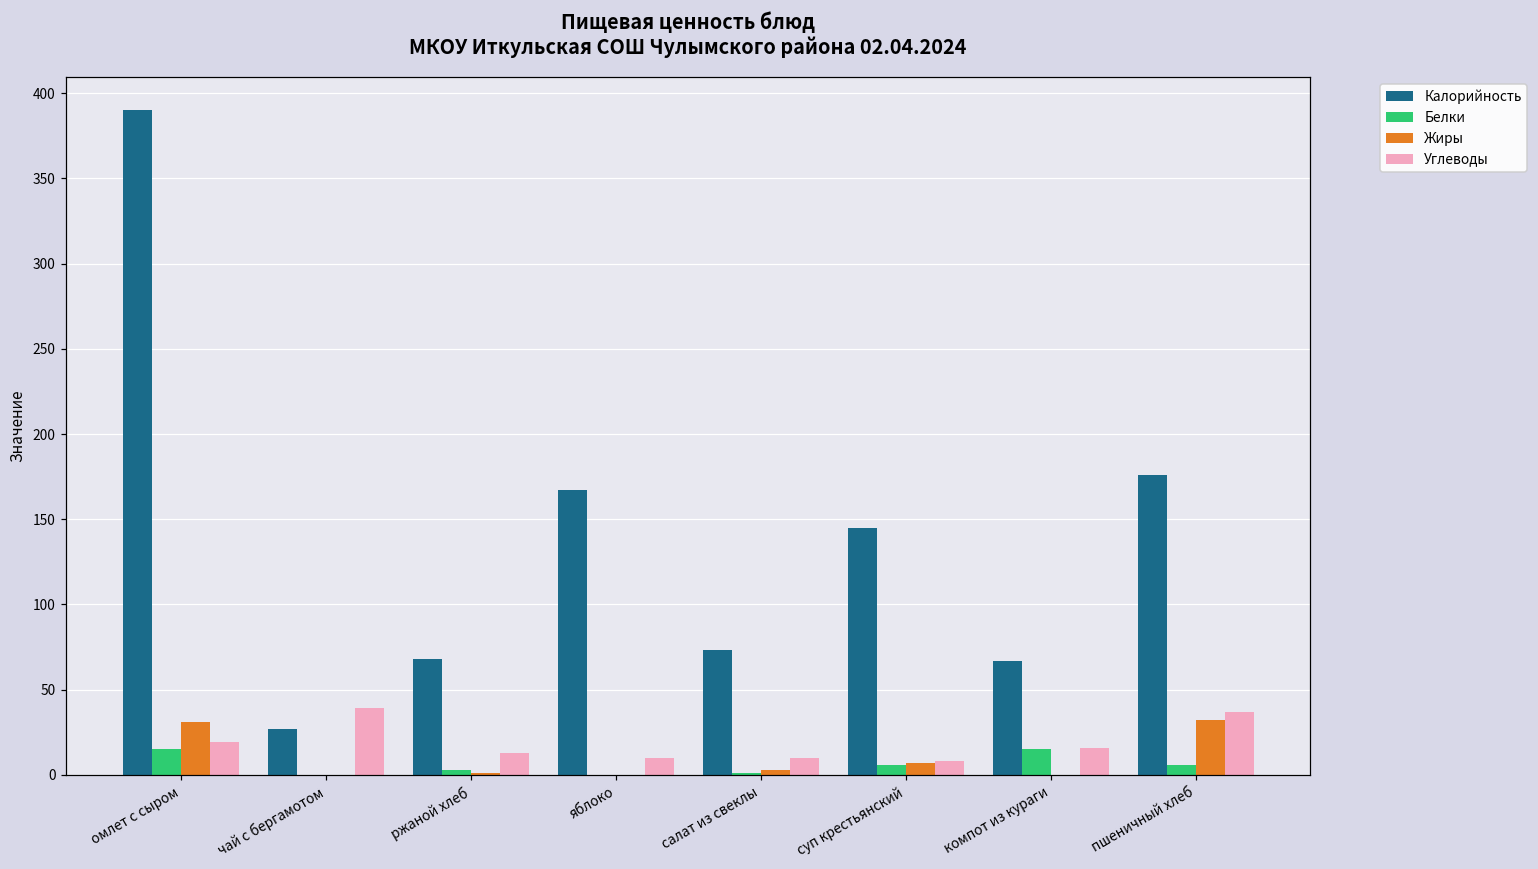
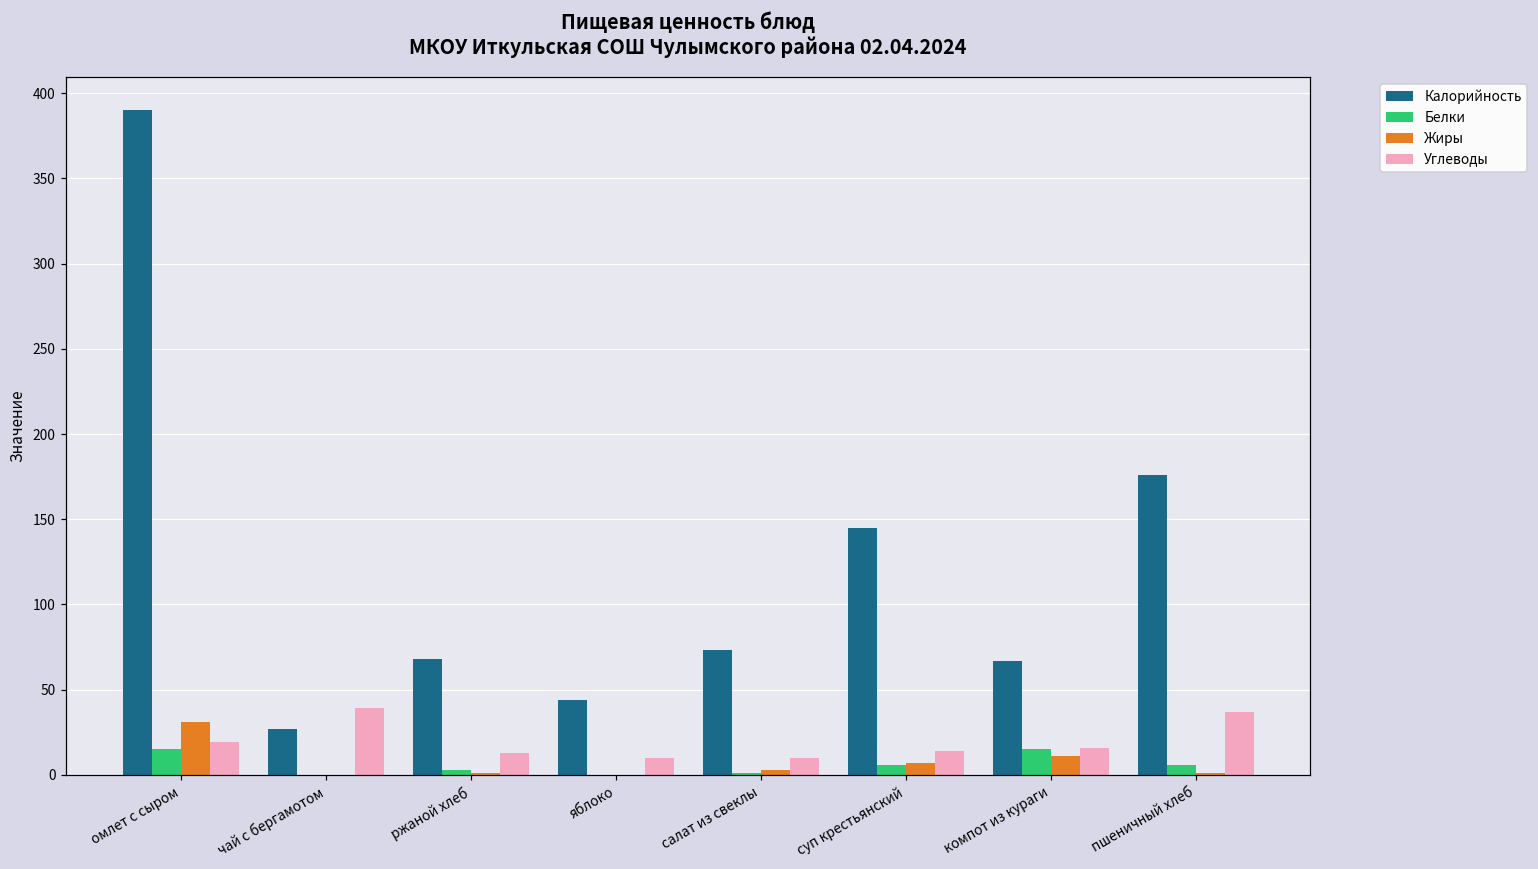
  {
    "Калорийность": {
      "омлет с сыром": 390,
      "чай с бергамотом": 27,
      "ржаной хлеб": 68,
-     "яблоко": 167,
+     "яблоко": 44,
      "салат из свеклы": 73,
      "суп крестьянский": 145,
      "компот из кураги": 67,
      "пшеничный хлеб": 176
    },
    "Белки": {
      "омлет с сыром": 15,
      "чай с бергамотом": 0,
      "ржаной хлеб": 3,
      "яблоко": 0,
      "суп крестьянский": 6,
      "компот из кураги": 15,
      "пшеничный хлеб": 6
    },
    "Жиры": {
      "омлет с сыром": 31,
      "чай с бергамотом": 0,
      "яблоко": 0,
      "салат из свеклы": 3,
      "суп крестьянский": 7,
-     "компот из кураги": 0,
-     "пшеничный хлеб": 32
+     "компот из кураги": 11,
+     "пшеничный хлеб": 1
    },
    "Углеводы": {
      "омлет с сыром": 19,
      "чай с бергамотом": 39,
      "ржаной хлеб": 13,
      "яблоко": 10,
      "салат из свеклы": 10,
-     "суп крестьянский": 8,
+     "суп крестьянский": 14,
      "компот из кураги": 16,
      "пшеничный хлеб": 37
    }
  }
